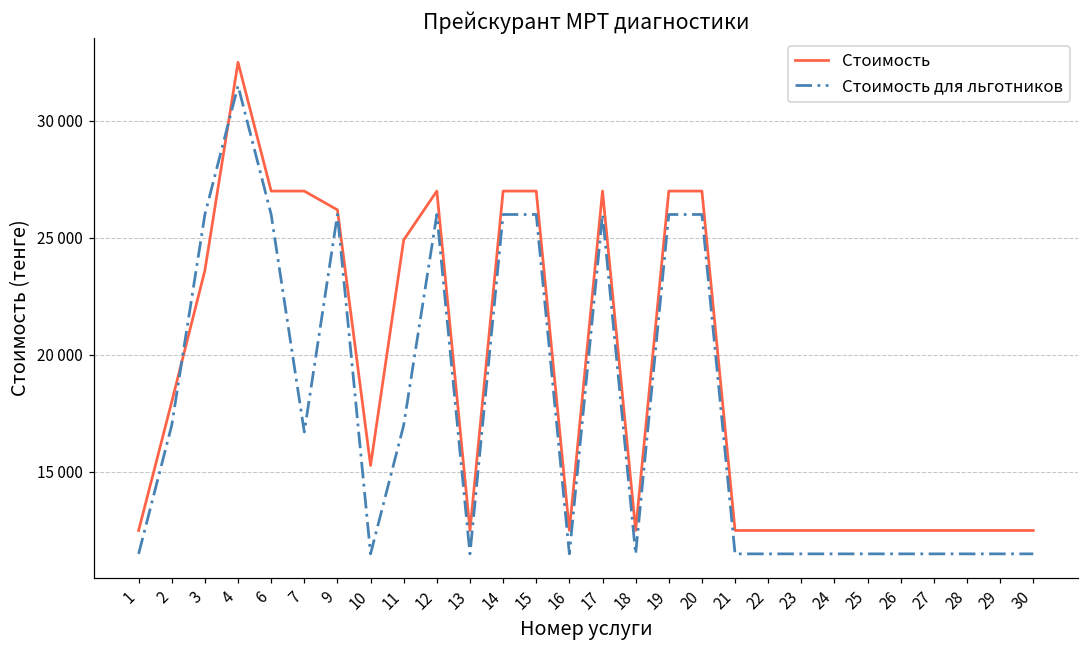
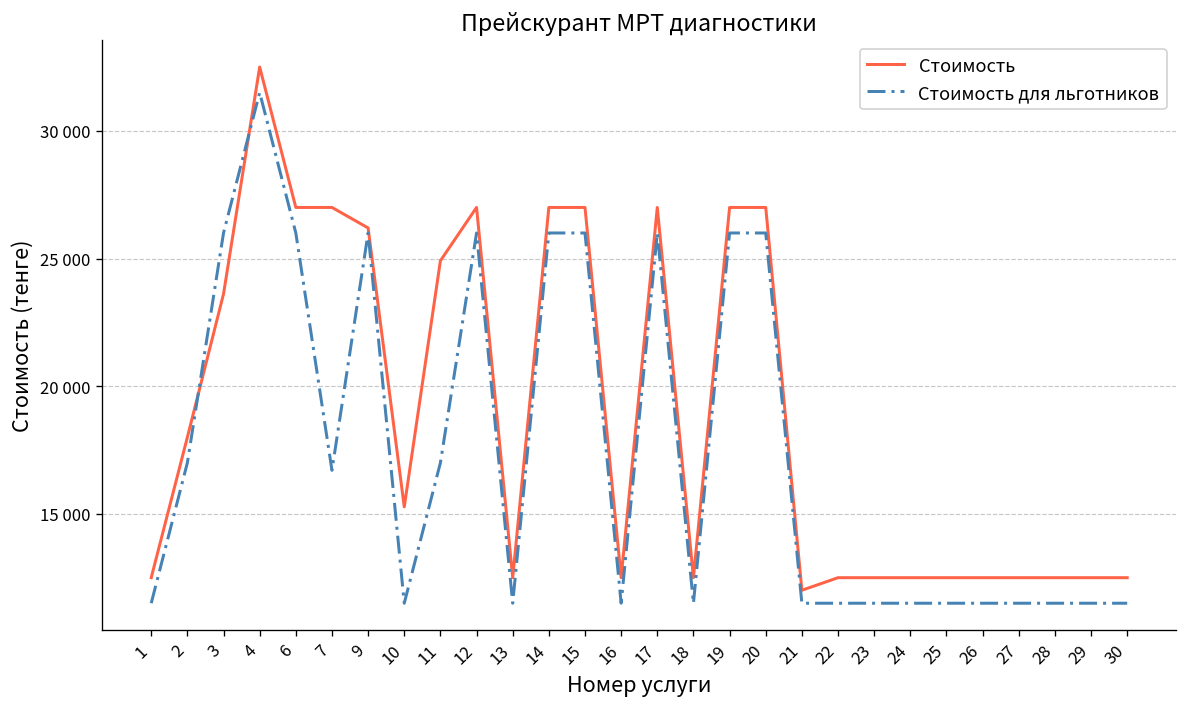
  {
    "Стоимость": {
      "1": 12500,
      "2": 18000,
      "3": 23600,
      "4": 32500,
      "6": 27000,
      "7": 27000,
      "9": 26200,
      "10": 15300,
      "11": 24900,
      "12": 27000,
      "13": 12500,
      "14": 27000,
      "15": 27000,
      "16": 12500,
      "17": 27000,
      "18": 12500,
      "19": 27000,
      "20": 27000,
-     "21": 12500,
+     "21": 12000,
      "22": 12500,
      "23": 12500,
      "24": 12500,
      "25": 12500,
      "26": 12500,
      "27": 12500,
      "28": 12500,
      "29": 12500,
      "30": 12500
    },
    "Стоимость для льготников": {
      "1": 11500,
      "2": 17000,
      "3": 26000,
      "4": 31500,
      "6": 26000,
      "7": 16700,
      "9": 26000,
      "10": 11500,
      "11": 17000,
      "12": 26000,
      "13": 11500,
      "14": 26000,
      "15": 26000,
      "16": 11500,
      "17": 26000,
      "18": 11500,
      "19": 26000,
      "20": 26000,
      "21": 11500,
      "22": 11500,
      "23": 11500,
      "24": 11500,
      "25": 11500,
      "26": 11500,
      "27": 11500,
      "28": 11500,
      "29": 11500,
      "30": 11500
    }
  }
